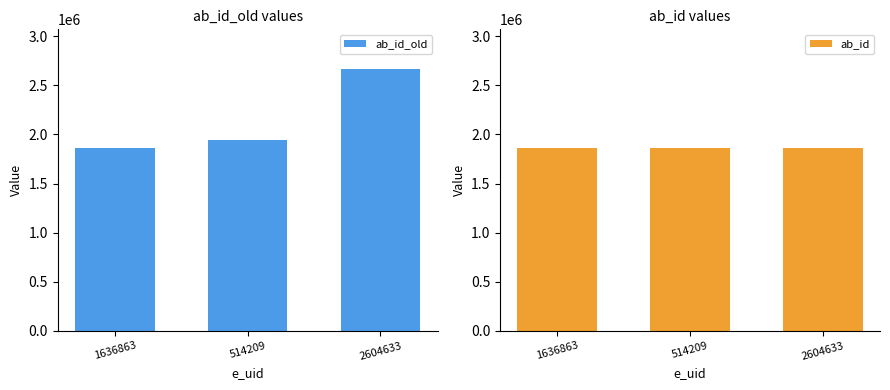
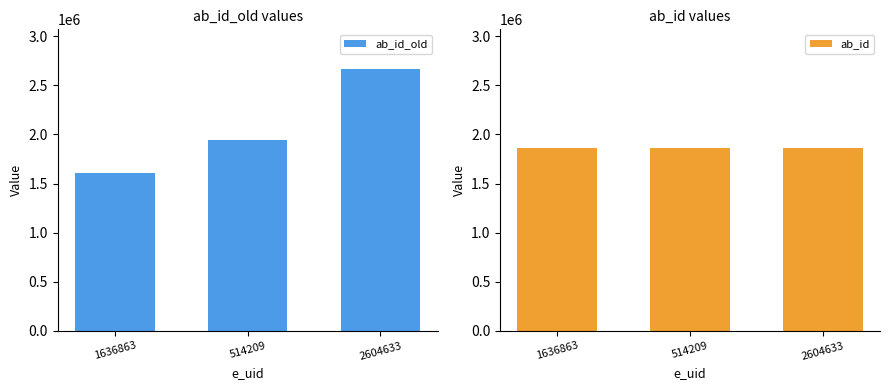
  {
    "ab_id_old values": {
-     "1636863": 1900000,
+     "1636863": 1600000,
      "514209": 1900000,
      "2604633": 2700000
    },
    "ab_id values": {
      "1636863": 1900000,
      "514209": 1900000,
      "2604633": 1900000
    }
  }
